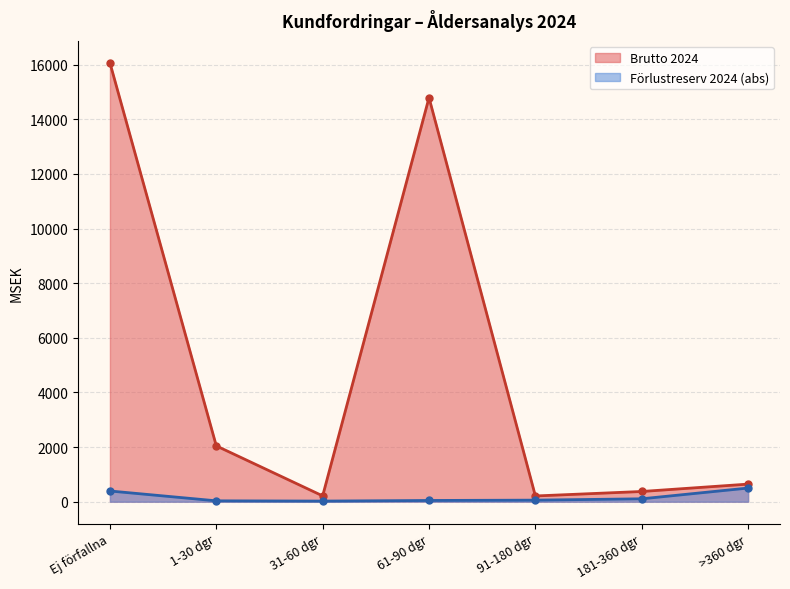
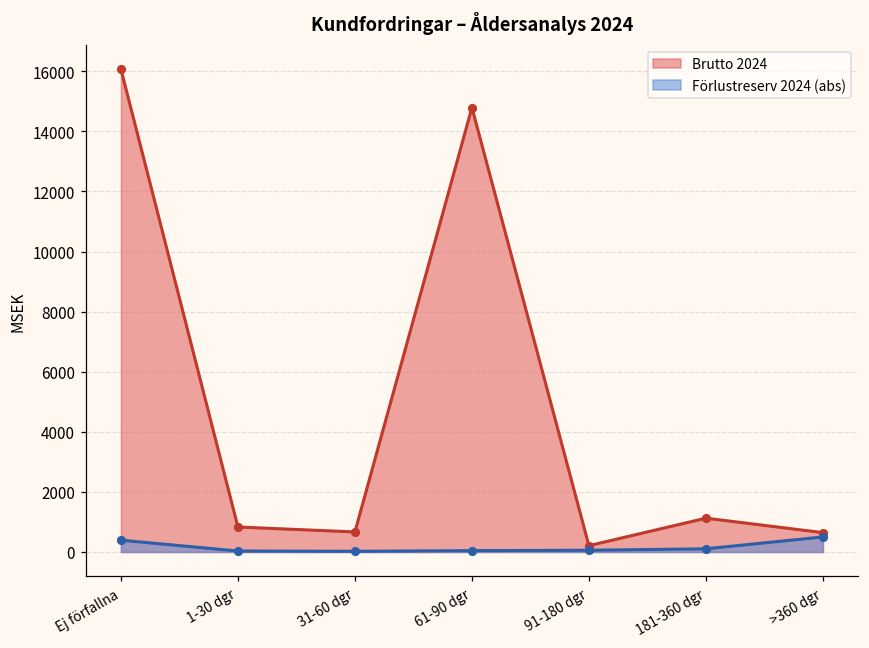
  {
    "Brutto 2024": {
      "Ej förfallna": 16100,
-     "1-30 dgr": 2000,
-     "31-60 dgr": 200,
+     "1-30 dgr": 800,
+     "31-60 dgr": 700,
      "61-90 dgr": 14800,
      "91-180 dgr": 200,
-     "181-360 dgr": 400,
+     "181-360 dgr": 1100,
      ">360 dgr": 600
    },
    "Förlustreserv 2024 (abs)": {
      "Ej förfallna": 400,
      "1-30 dgr": 0,
      "31-60 dgr": 0,
      "61-90 dgr": 0,
      "91-180 dgr": 100,
      "181-360 dgr": 100,
      ">360 dgr": 500
    }
  }
